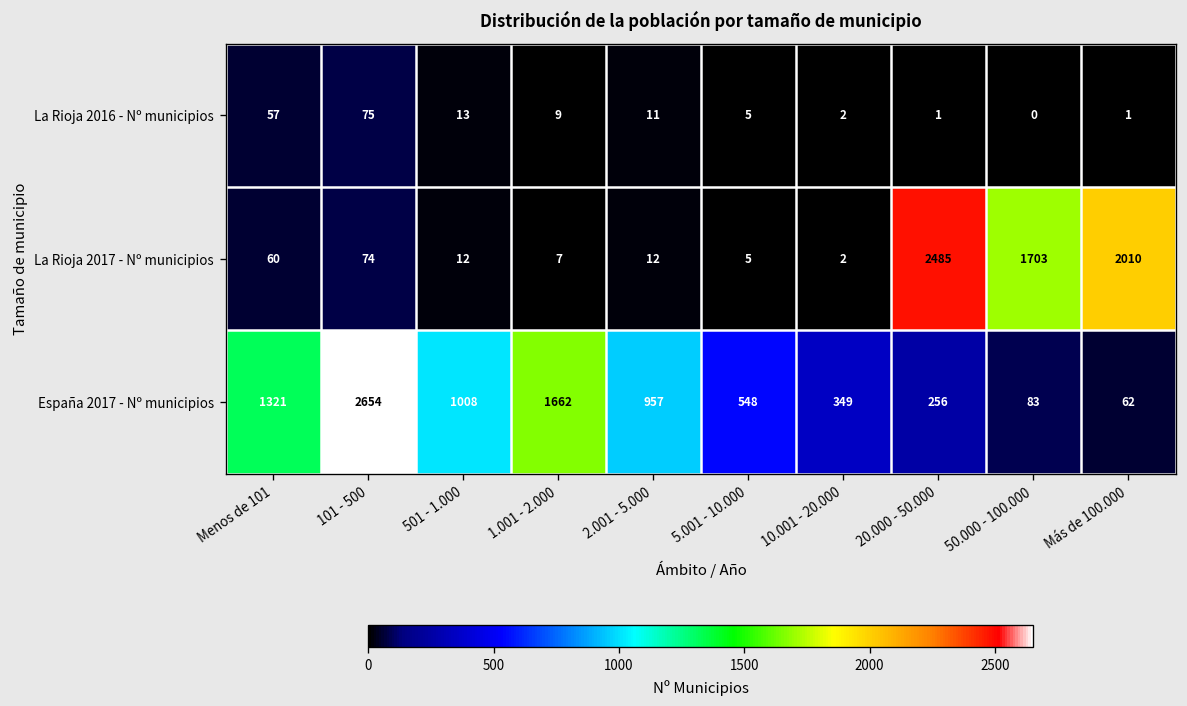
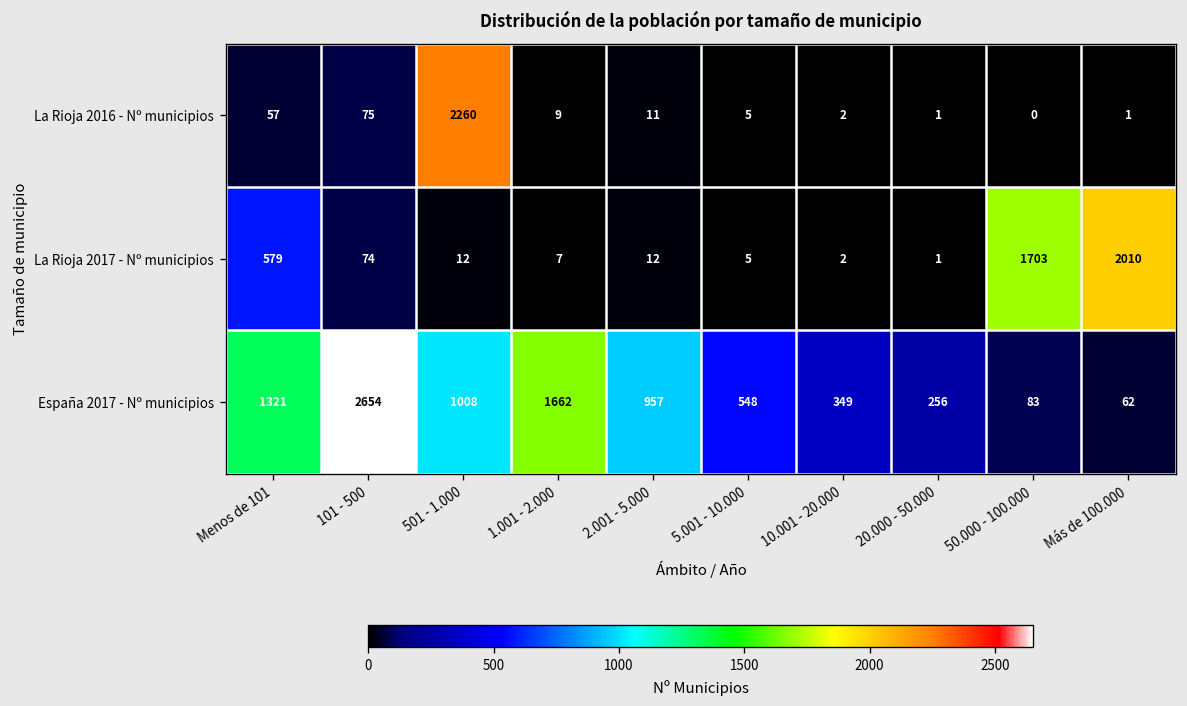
  {
    "La Rioja 2016 - Nº municipios": {
      "Menos de 101": 57,
      "101 - 500": 75,
-     "501 - 1.000": 13,
+     "501 - 1.000": 2260,
      "1.001 - 2.000": 9,
      "2.001 - 5.000": 11,
      "5.001 - 10.000": 5,
      "10.001 - 20.000": 2,
      "20.000 - 50.000": 1,
      "50.000 - 100.000": 0,
      "Más de 100.000": 1
    },
    "La Rioja 2017 - Nº municipios": {
-     "Menos de 101": 60,
+     "Menos de 101": 579,
      "101 - 500": 74,
      "501 - 1.000": 12,
      "1.001 - 2.000": 7,
      "2.001 - 5.000": 12,
      "5.001 - 10.000": 5,
      "10.001 - 20.000": 2,
-     "20.000 - 50.000": 2485,
+     "20.000 - 50.000": 1,
      "50.000 - 100.000": 1703,
      "Más de 100.000": 2010
    },
    "España 2017 - Nº municipios": {
      "Menos de 101": 1321,
      "101 - 500": 2654,
      "501 - 1.000": 1008,
      "1.001 - 2.000": 1662,
      "2.001 - 5.000": 957,
      "5.001 - 10.000": 548,
      "10.001 - 20.000": 349,
      "20.000 - 50.000": 256,
      "50.000 - 100.000": 83,
      "Más de 100.000": 62
    }
  }
